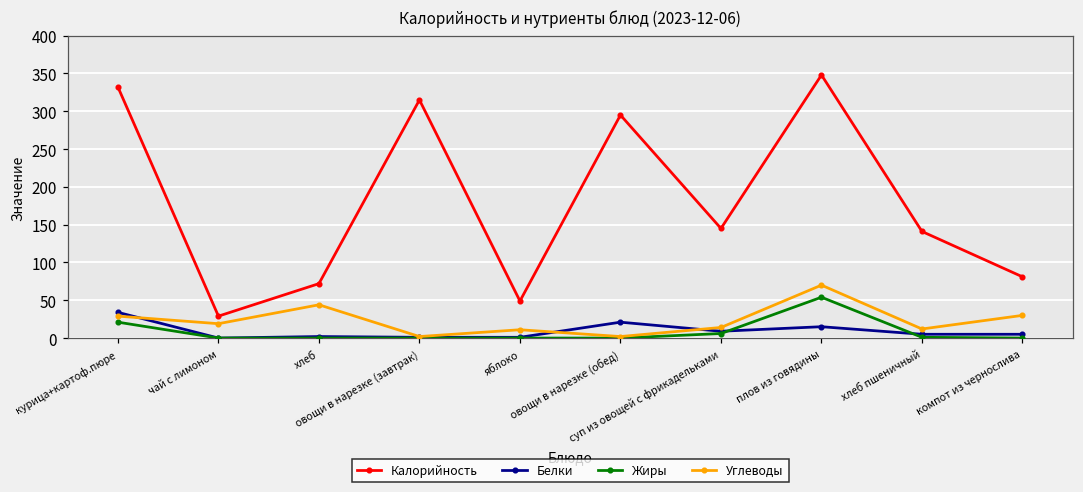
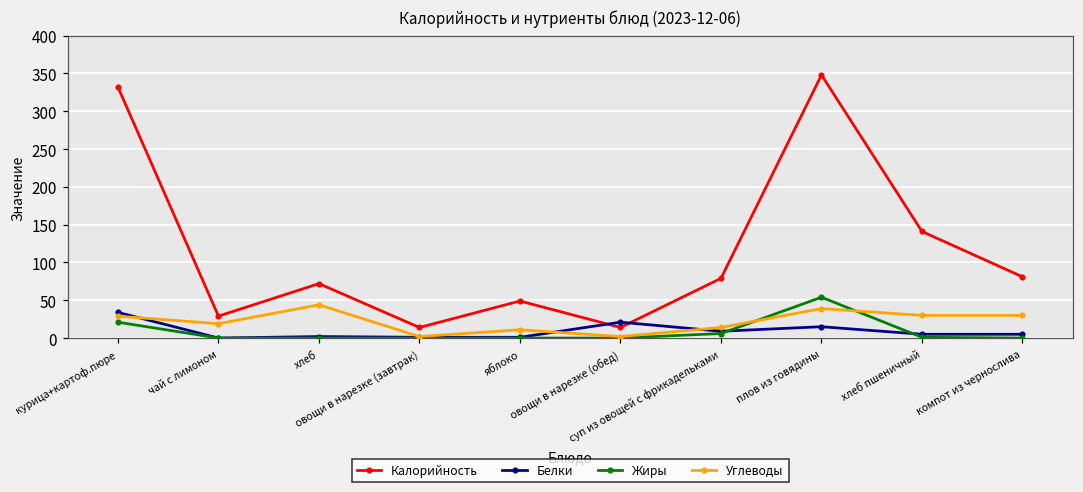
  {
    "Калорийность": {
      "курица+картоф.пюре": 330,
      "чай с лимоном": 30,
      "хлеб": 70,
-     "овощи в нарезке (завтрак)": 320,
+     "овощи в нарезке (завтрак)": 10,
      "яблоко": 50,
-     "овощи в нарезке (обед)": 300,
-     "суп из овощей с фрикадельками": 150,
+     "овощи в нарезке (обед)": 10,
+     "суп из овощей с фрикадельками": 80,
      "плов из говядины": 350,
      "хлеб пшеничный": 140,
      "компот из чернослива": 80
    },
    "Белки": {
      "курица+картоф.пюре": 30,
      "овощи в нарезке (обед)": 20,
      "плов из говядины": 20,
      "хлеб пшеничный": 10,
      "компот из чернослива": 10
    },
    "Жиры": {
      "курица+картоф.пюре": 20,
      "плов из говядины": 50,
      "хлеб пшеничный": 0,
      "компот из чернослива": 0
    },
    "Углеводы": {
      "курица+картоф.пюре": 30,
      "чай с лимоном": 20,
      "хлеб": 40,
      "яблоко": 10,
      "суп из овощей с фрикадельками": 10,
-     "плов из говядины": 70,
-     "хлеб пшеничный": 10,
+     "плов из говядины": 40,
+     "хлеб пшеничный": 30,
      "компот из чернослива": 30
    }
  }
